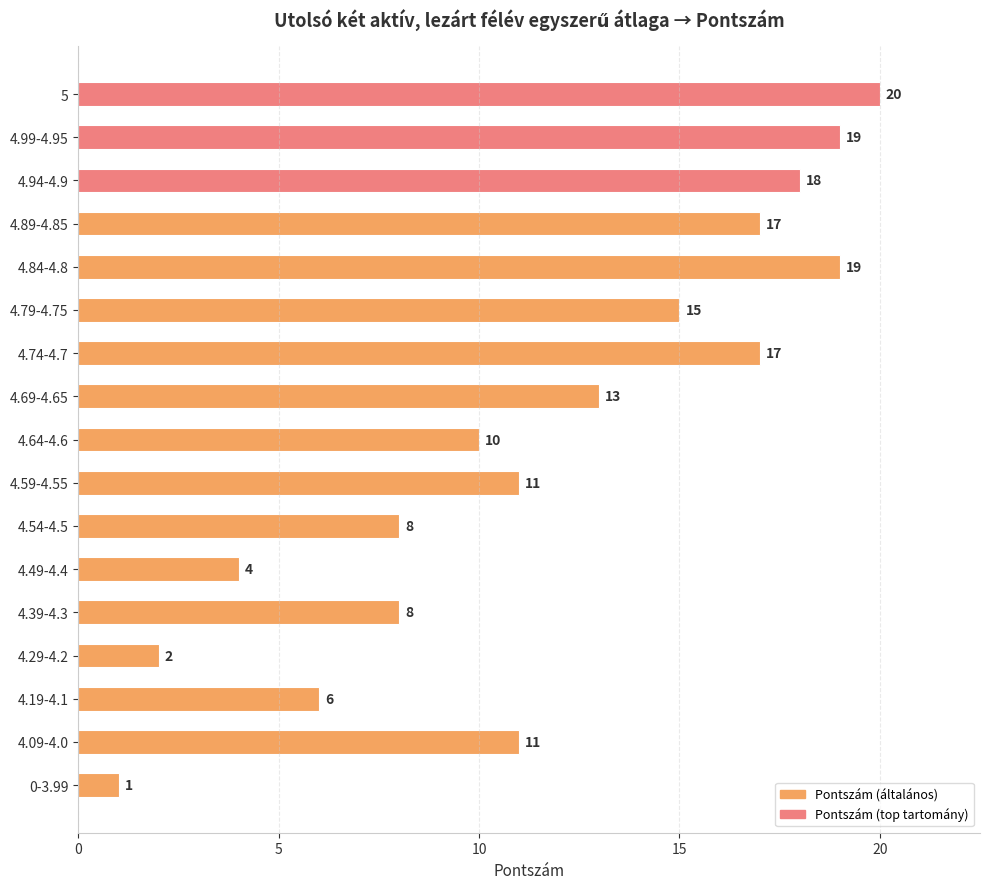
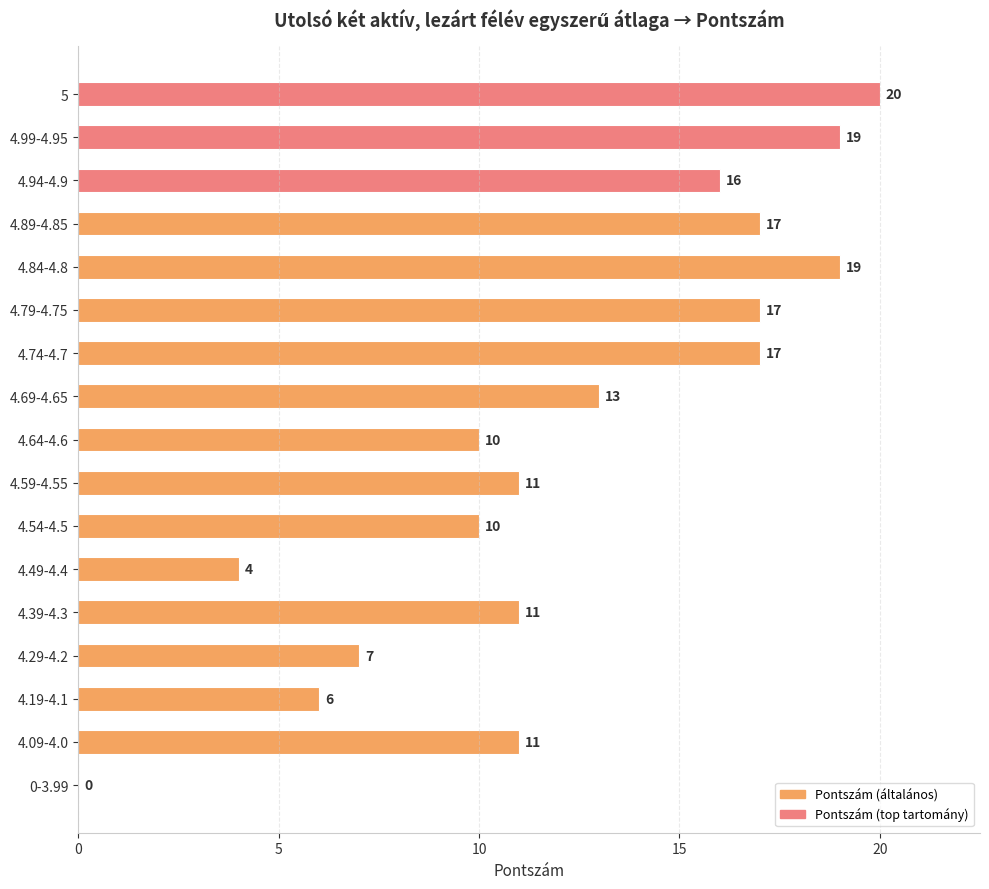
  {
    "5": 20,
    "4.99-4.95": 19,
-   "4.94-4.9": 18,
+   "4.94-4.9": 16,
    "4.89-4.85": 17,
    "4.84-4.8": 19,
-   "4.79-4.75": 15,
+   "4.79-4.75": 17,
    "4.74-4.7": 17,
    "4.69-4.65": 13,
    "4.64-4.6": 10,
    "4.59-4.55": 11,
-   "4.54-4.5": 8,
+   "4.54-4.5": 10,
    "4.49-4.4": 4,
-   "4.39-4.3": 8,
-   "4.29-4.2": 2,
+   "4.39-4.3": 11,
+   "4.29-4.2": 7,
    "4.19-4.1": 6,
    "4.09-4.0": 11,
-   "0-3.99": 1
+   "0-3.99": 0
  }
